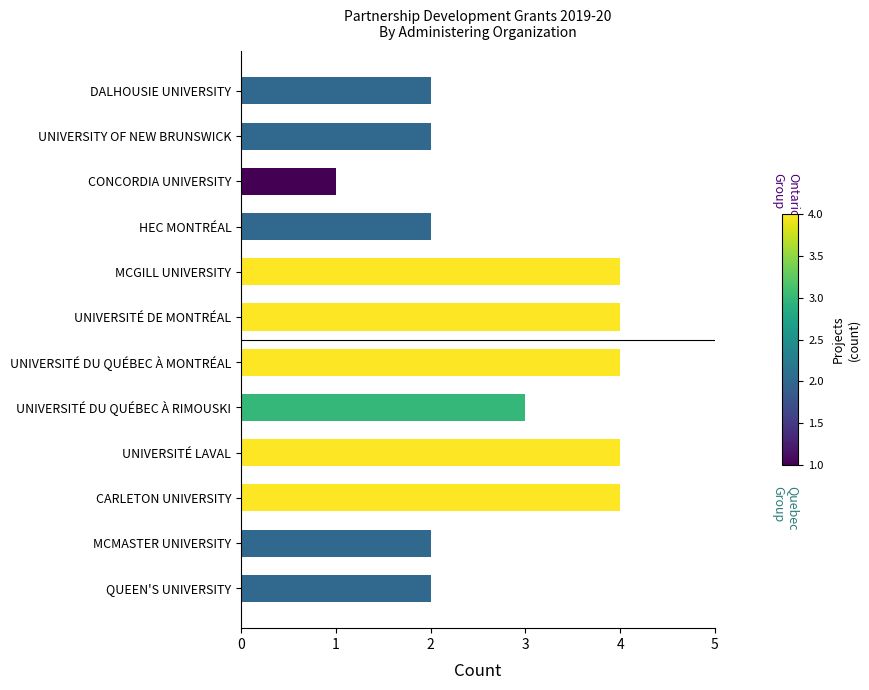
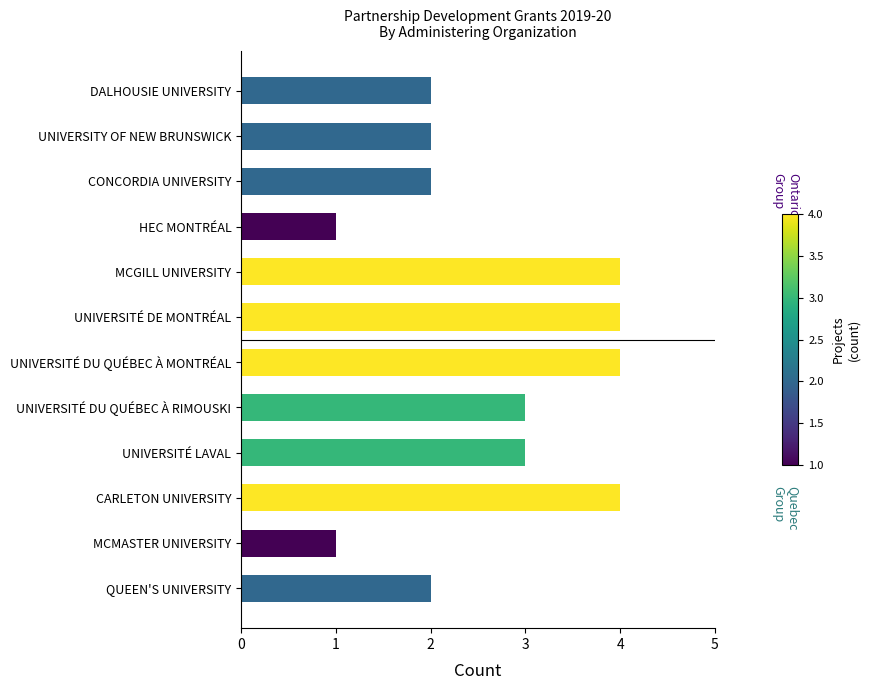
  {
    "DALHOUSIE UNIVERSITY": 2,
    "UNIVERSITY OF NEW BRUNSWICK": 2,
-   "CONCORDIA UNIVERSITY": 1,
-   "HEC MONTRÉAL": 2,
+   "CONCORDIA UNIVERSITY": 2,
+   "HEC MONTRÉAL": 1,
    "MCGILL UNIVERSITY": 4,
    "UNIVERSITÉ DE MONTRÉAL": 4,
    "UNIVERSITÉ DU QUÉBEC À MONTRÉAL": 4,
    "UNIVERSITÉ DU QUÉBEC À RIMOUSKI": 3,
-   "UNIVERSITÉ LAVAL": 4,
+   "UNIVERSITÉ LAVAL": 3,
    "CARLETON UNIVERSITY": 4,
-   "MCMASTER UNIVERSITY": 2,
+   "MCMASTER UNIVERSITY": 1,
    "QUEEN'S UNIVERSITY": 2
  }
